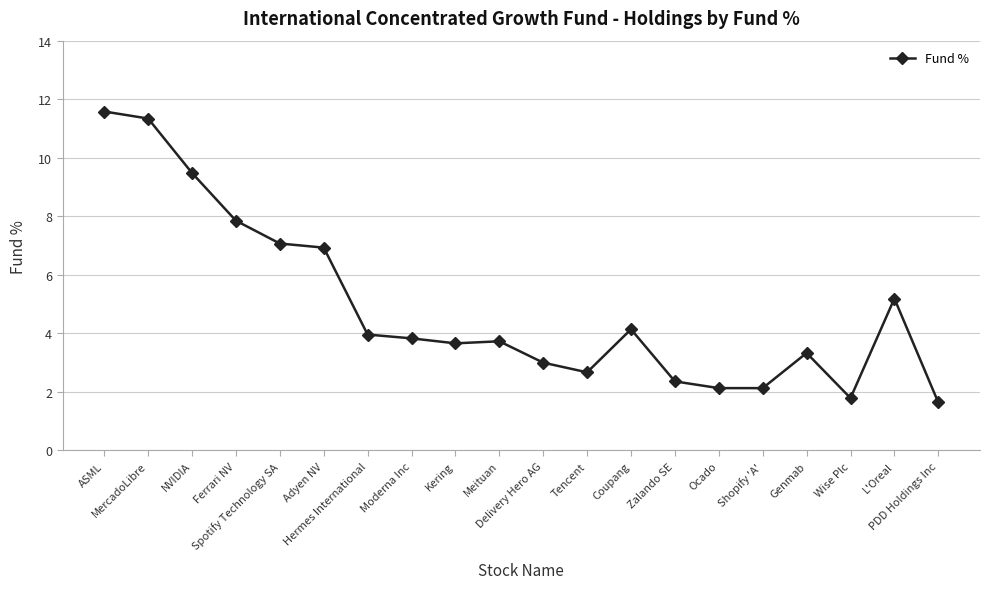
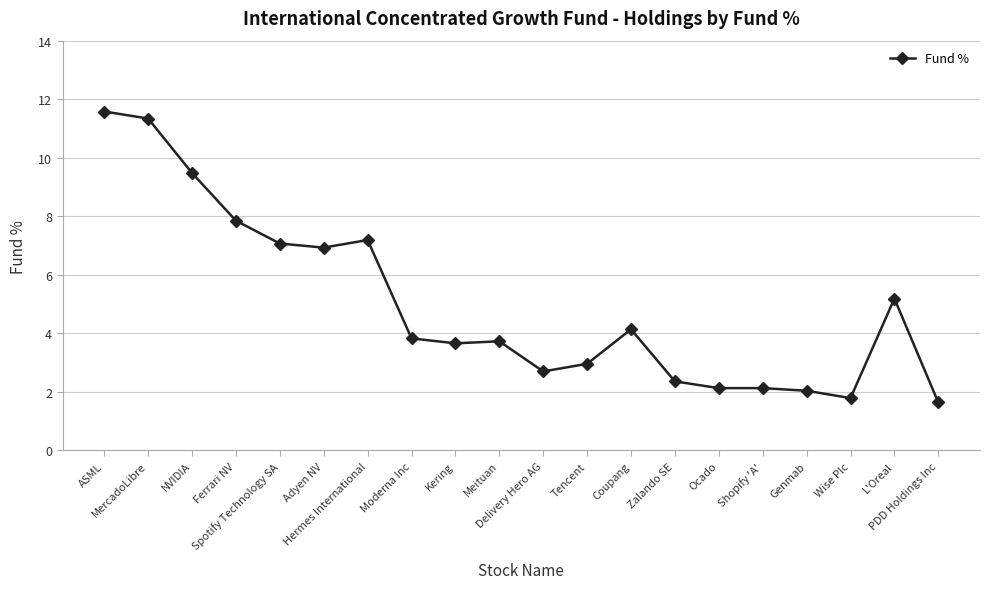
  {
    "ASML": 11.6,
    "MercadoLibre": 11.3,
    "NVIDIA": 9.5,
    "Ferrari NV": 7.9,
    "Spotify Technology SA": 7.1,
    "Adyen NV": 6.9,
-   "Hermes International": 4.0,
+   "Hermes International": 7.2,
    "Moderna Inc": 3.8,
    "Kering": 3.7,
    "Meituan": 3.7,
-   "Delivery Hero AG": 3.0,
-   "Tencent": 2.7,
+   "Delivery Hero AG": 2.7,
+   "Tencent": 3.0,
    "Coupang": 4.1,
    "Zalando SE": 2.4,
    "Ocado": 2.1,
    "Shopify 'A'": 2.1,
-   "Genmab": 3.3,
+   "Genmab": 2.0,
    "Wise Plc": 1.8,
    "L'Oreal": 5.2,
    "PDD Holdings Inc": 1.6
  }
